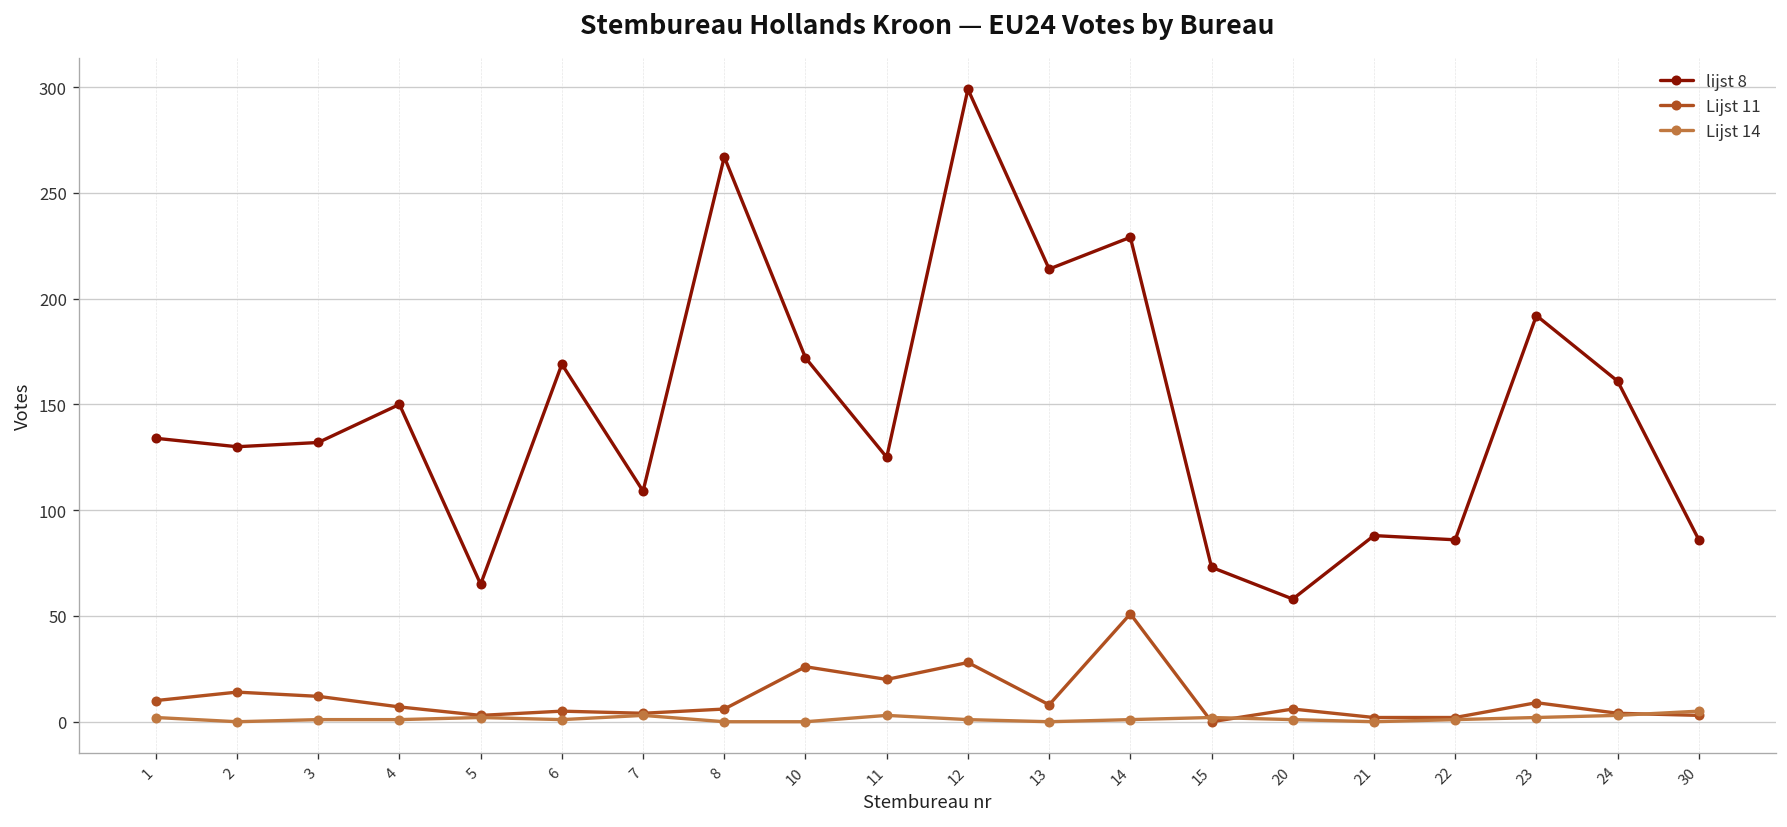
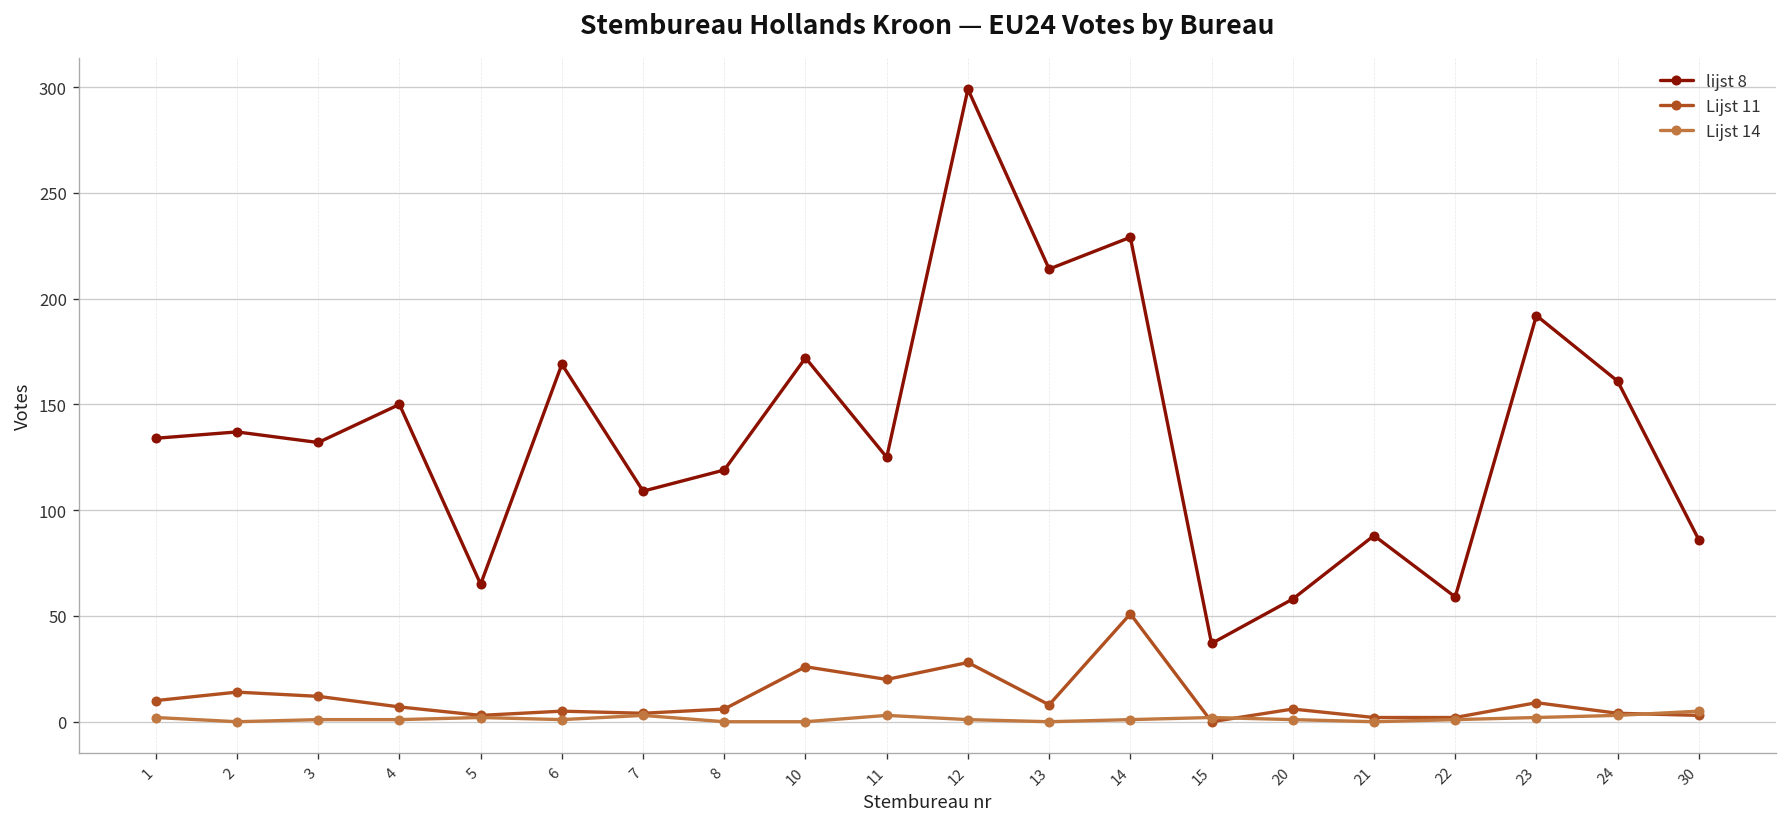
  {
    "lijst 8": {
      "1": 134,
-     "2": 130,
+     "2": 137,
      "3": 132,
      "4": 150,
      "5": 65,
      "6": 169,
      "7": 109,
-     "8": 267,
+     "8": 119,
      "10": 172,
      "11": 125,
      "12": 299,
      "13": 214,
      "14": 229,
-     "15": 73,
+     "15": 37,
      "20": 58,
      "21": 88,
-     "22": 86,
+     "22": 59,
      "23": 192,
      "24": 161,
      "30": 86
    }
  }
